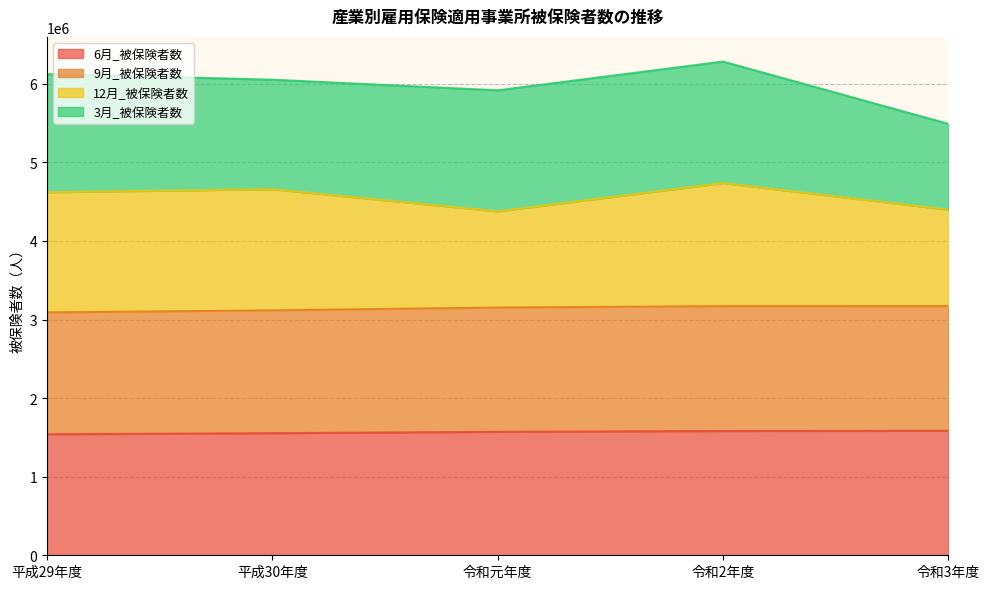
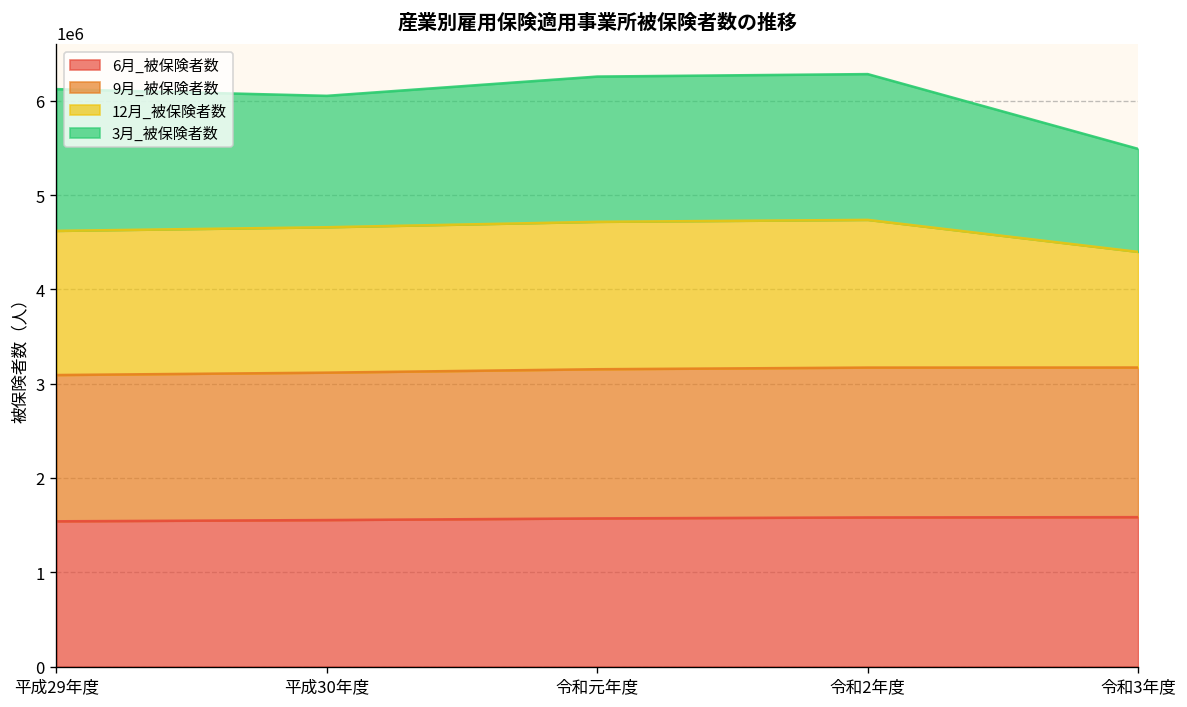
  {
    "12月_被保険者数": {
      "平成29年度": 1500000,
      "平成30年度": 1500000,
-     "令和元年度": 1200000,
+     "令和元年度": 1600000,
      "令和2年度": 1600000,
      "令和3年度": 1200000
    },
    "3月_被保険者数": {
      "平成29年度": 1500000,
      "平成30年度": 1400000,
      "令和元年度": 1500000,
      "令和2年度": 1500000,
      "令和3年度": 1100000
    }
  }
